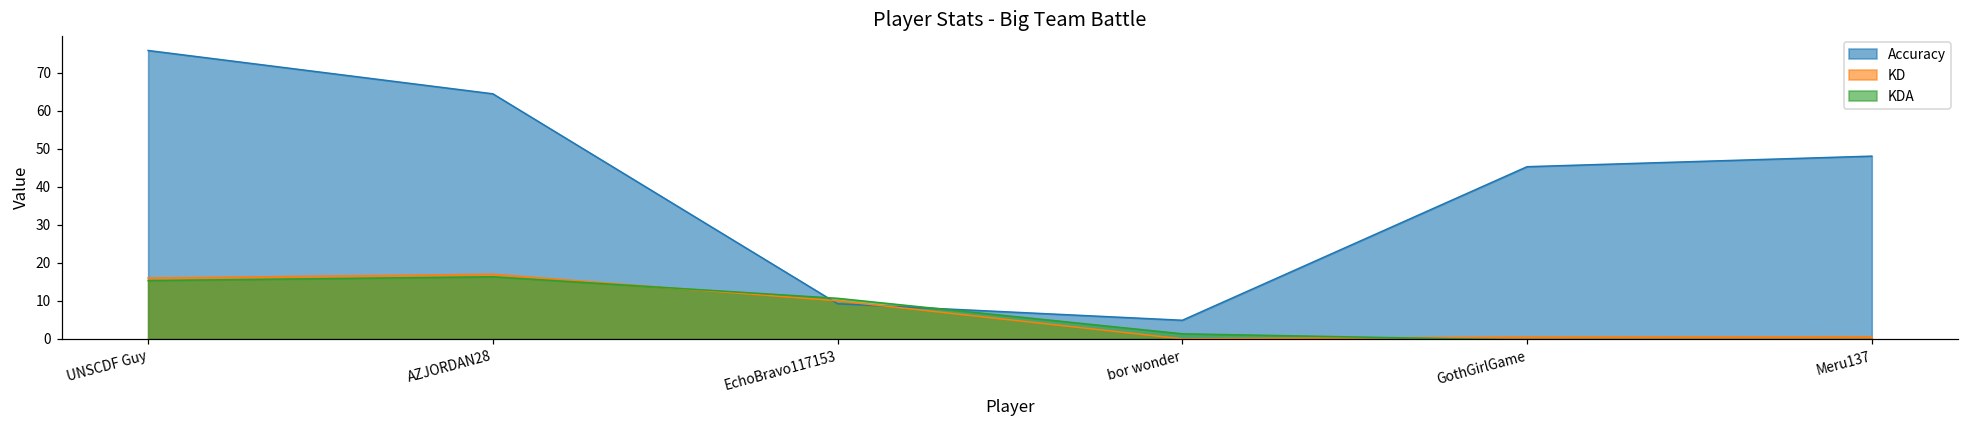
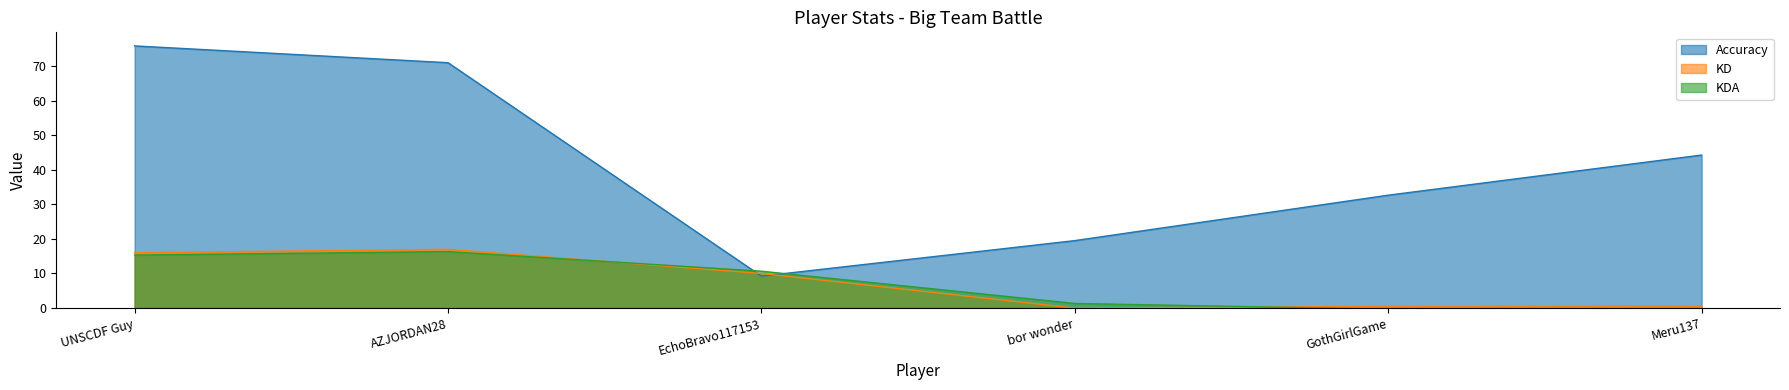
  {
    "Accuracy": {
      "UNSCDF Guy": 76,
-     "AZJORDAN28": 64,
+     "AZJORDAN28": 71,
      "EchoBravo117153": 9,
-     "bor wonder": 5,
-     "GothGirlGame": 45,
-     "Meru137": 48
+     "bor wonder": 20,
+     "GothGirlGame": 33,
+     "Meru137": 44
    },
    "KD": {
      "bor wonder": 0
    }
  }
